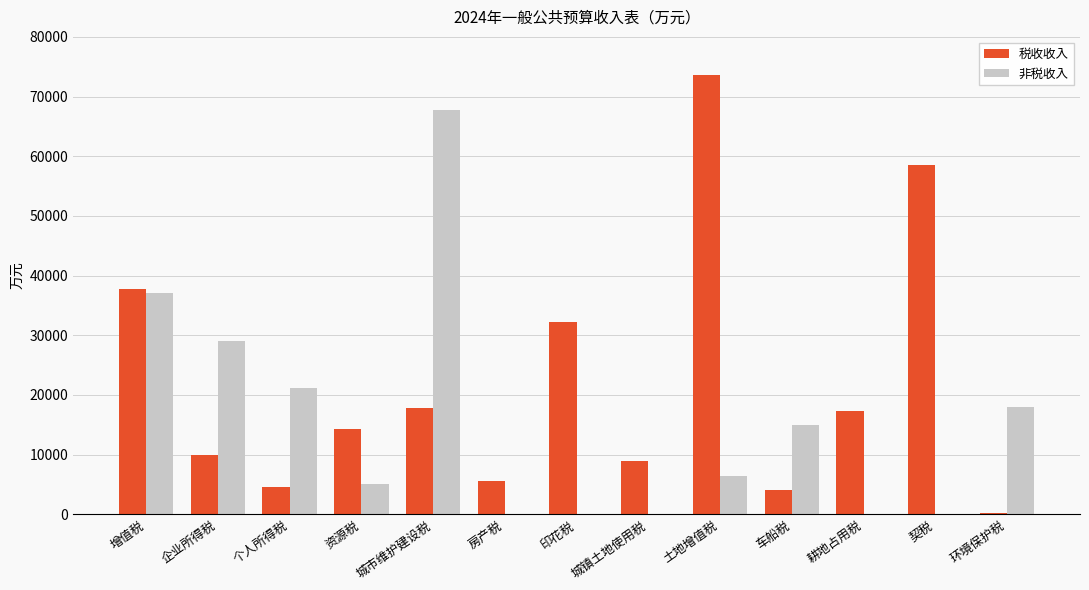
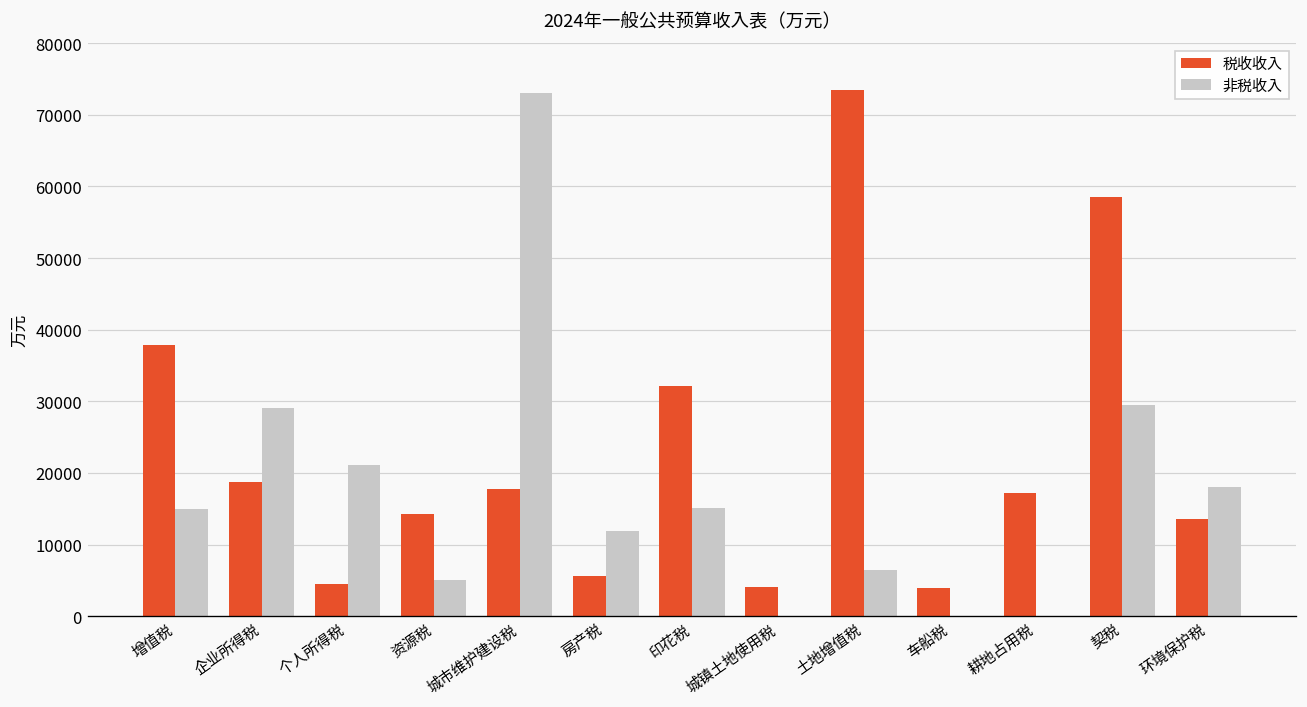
  {
    "税收收入": {
      "增值税": 38000,
-     "企业所得税": 10000,
+     "企业所得税": 19000,
      "个人所得税": 5000,
      "资源税": 14000,
      "城市维护建设税": 18000,
      "房产税": 6000,
      "印花税": 32000,
-     "城镇土地使用税": 9000,
+     "城镇土地使用税": 4000,
      "土地增值税": 74000,
      "车船税": 4000,
      "耕地占用税": 17000,
      "契税": 59000,
-     "环境保护税": 0
+     "环境保护税": 14000
    },
    "非税收入": {
-     "增值税": 37000,
+     "增值税": 15000,
      "企业所得税": 29000,
      "个人所得税": 21000,
      "资源税": 5000,
-     "城市维护建设税": 68000,
-     "房产税": 0,
-     "印花税": 0,
+     "城市维护建设税": 73000,
+     "房产税": 12000,
+     "印花税": 15000,
      "城镇土地使用税": 0,
      "土地增值税": 6000,
-     "车船税": 15000,
+     "车船税": 0,
      "耕地占用税": 0,
-     "契税": 0,
+     "契税": 30000,
      "环境保护税": 18000
    }
  }
